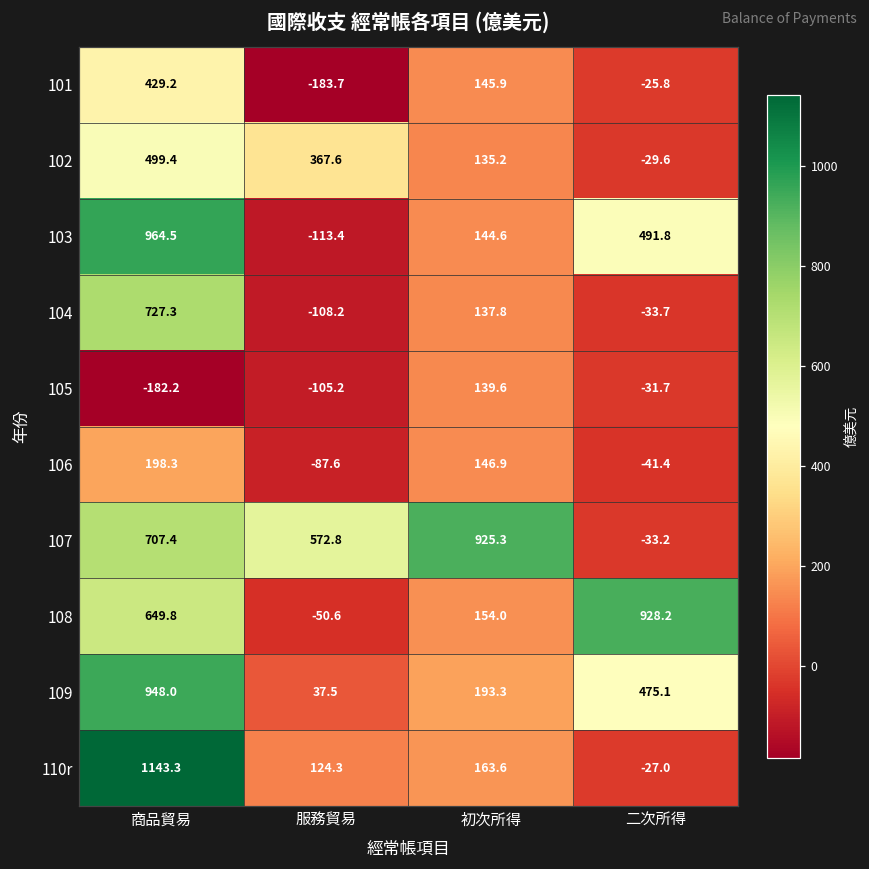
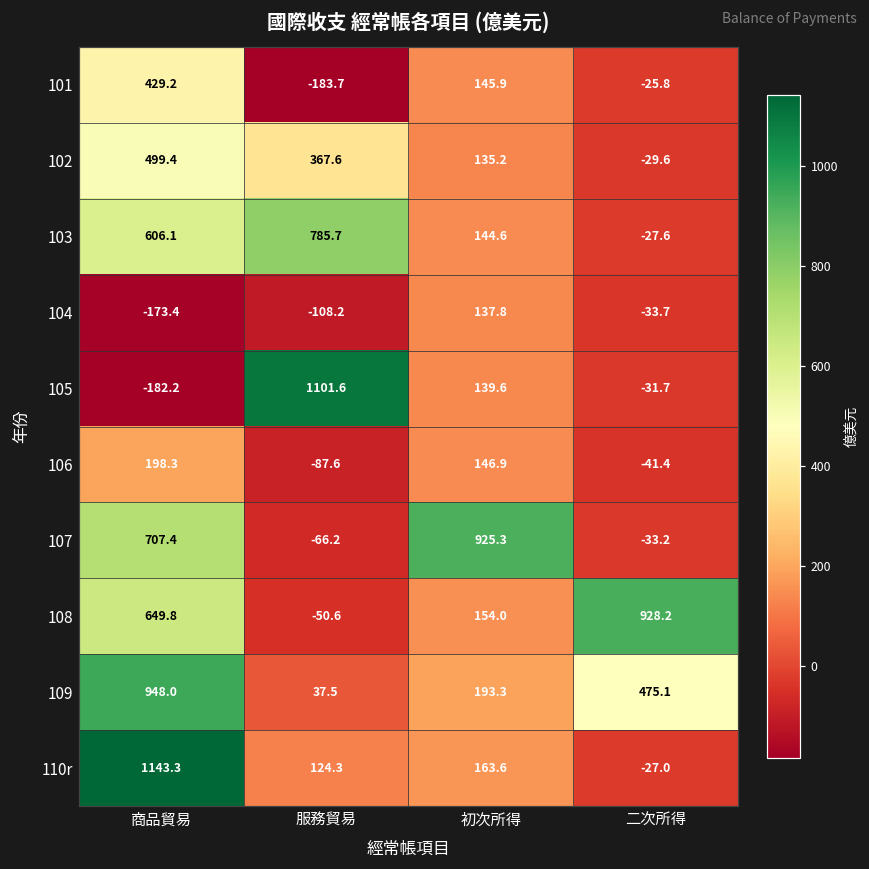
  {
    "101": {
      "商品貿易": 429.2,
      "服務貿易": -183.7,
      "初次所得": 145.9,
      "二次所得": -25.8
    },
    "102": {
      "商品貿易": 499.4,
      "服務貿易": 367.6,
      "初次所得": 135.2,
      "二次所得": -29.6
    },
    "103": {
-     "商品貿易": 964.5,
-     "服務貿易": -113.4,
+     "商品貿易": 606.1,
+     "服務貿易": 785.7,
      "初次所得": 144.6,
-     "二次所得": 491.8
+     "二次所得": -27.6
    },
    "104": {
-     "商品貿易": 727.3,
+     "商品貿易": -173.4,
      "服務貿易": -108.2,
      "初次所得": 137.8,
      "二次所得": -33.7
    },
    "105": {
      "商品貿易": -182.2,
-     "服務貿易": -105.2,
+     "服務貿易": 1101.6,
      "初次所得": 139.6,
      "二次所得": -31.7
    },
    "106": {
      "商品貿易": 198.3,
      "服務貿易": -87.6,
      "初次所得": 146.9,
      "二次所得": -41.4
    },
    "107": {
      "商品貿易": 707.4,
-     "服務貿易": 572.8,
+     "服務貿易": -66.2,
      "初次所得": 925.3,
      "二次所得": -33.2
    },
    "108": {
      "商品貿易": 649.8,
      "服務貿易": -50.6,
      "初次所得": 154.0,
      "二次所得": 928.2
    },
    "109": {
      "商品貿易": 948.0,
      "服務貿易": 37.5,
      "初次所得": 193.3,
      "二次所得": 475.1
    },
    "110r": {
      "商品貿易": 1143.3,
      "服務貿易": 124.3,
      "初次所得": 163.6,
      "二次所得": -27.0
    }
  }
